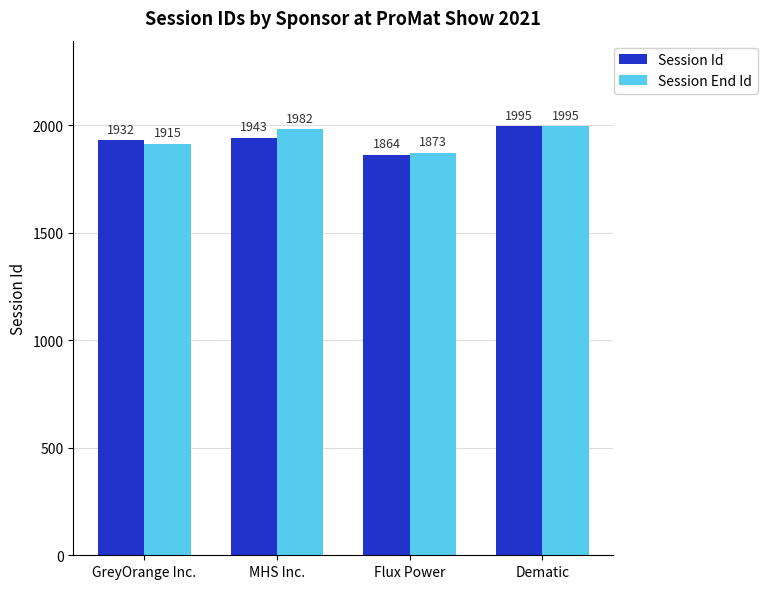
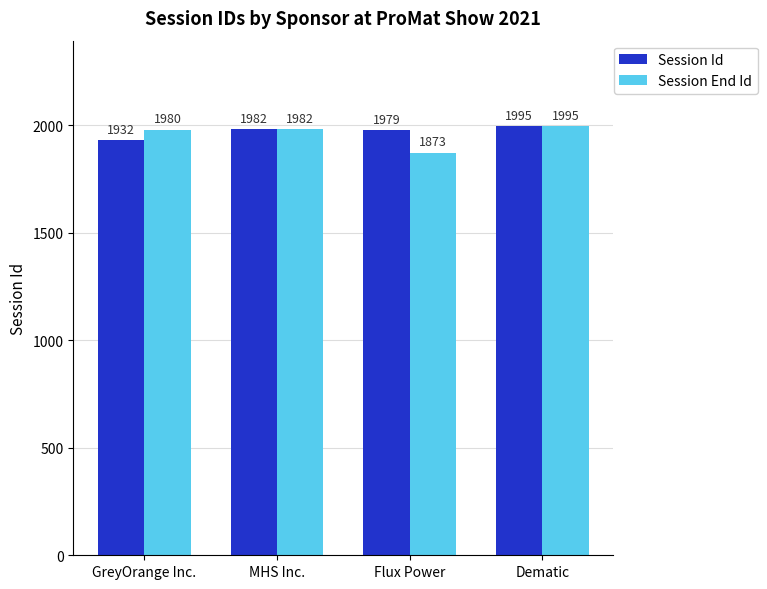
  {
    "Session Id": {
      "GreyOrange Inc.": 1932,
-     "MHS Inc.": 1943,
-     "Flux Power": 1864,
+     "MHS Inc.": 1982,
+     "Flux Power": 1979,
      "Dematic": 1995
    },
    "Session End Id": {
-     "GreyOrange Inc.": 1915,
+     "GreyOrange Inc.": 1980,
      "MHS Inc.": 1982,
      "Flux Power": 1873,
      "Dematic": 1995
    }
  }
